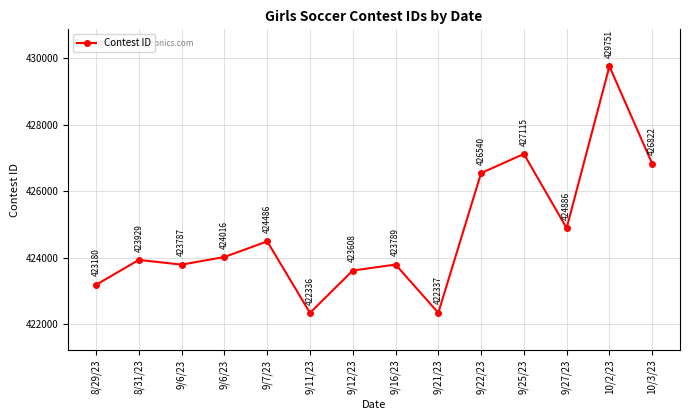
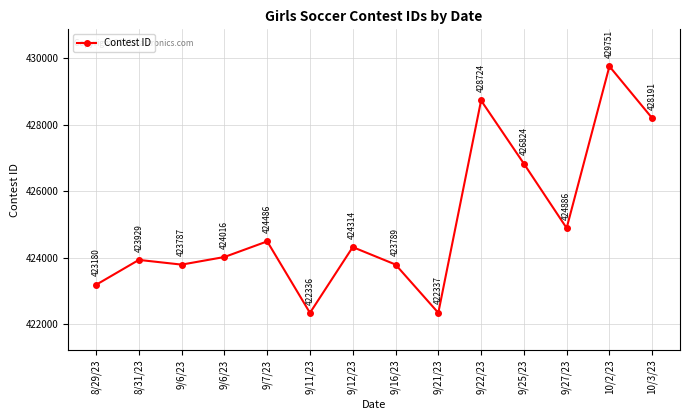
  {
    "8/29/23": 423180,
    "8/31/23": 423929,
    "9/7/23": 424486,
    "9/11/23": 422336,
-   "9/12/23": 423608,
+   "9/12/23": 424314,
    "9/16/23": 423789,
    "9/21/23": 422337,
-   "9/22/23": 426540,
-   "9/25/23": 427115,
+   "9/22/23": 428724,
+   "9/25/23": 426824,
    "9/27/23": 424886,
    "10/2/23": 429751,
-   "10/3/23": 426822
+   "10/3/23": 428191
  }
